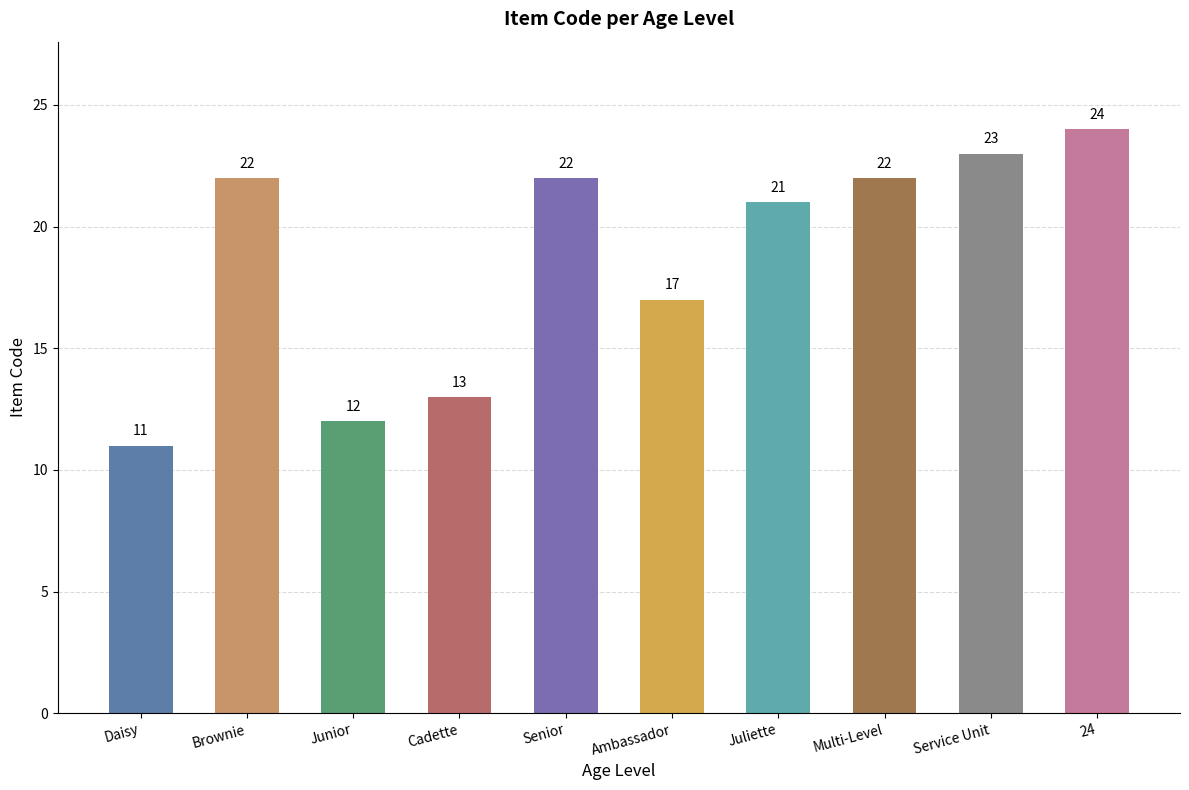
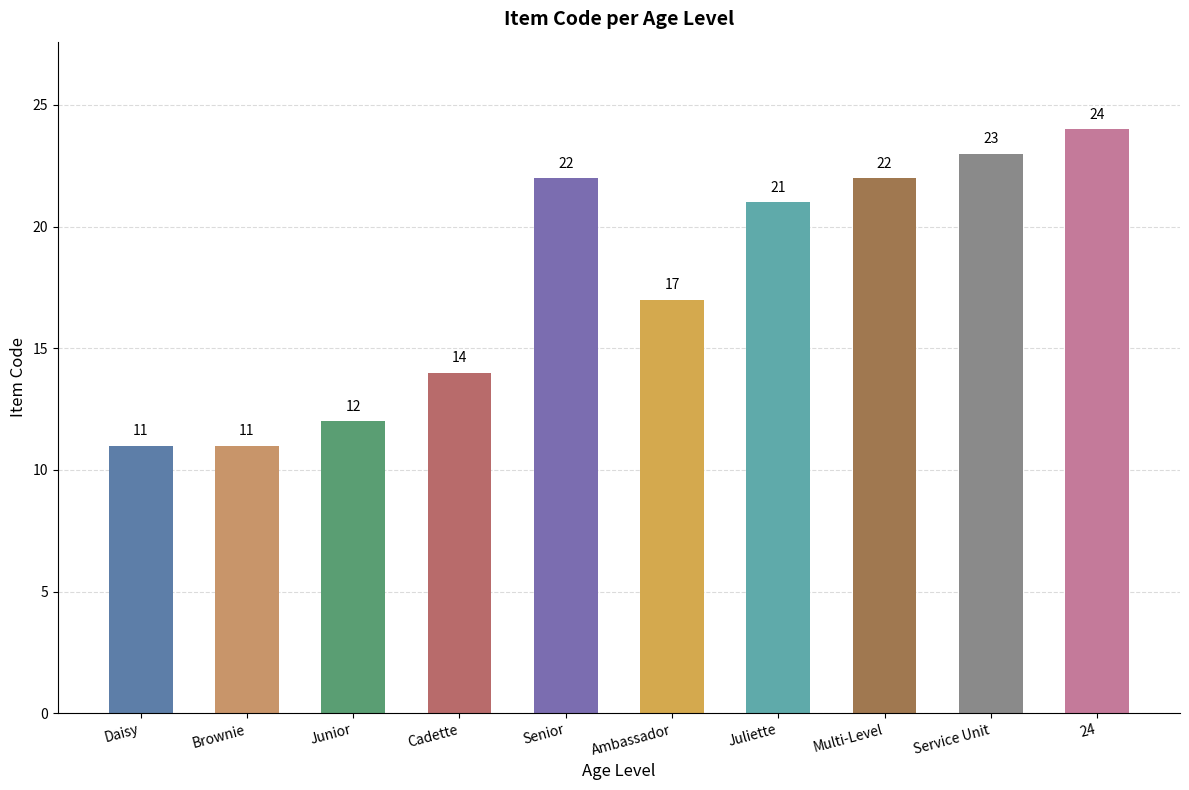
  {
    "Daisy": 11,
-   "Brownie": 22,
+   "Brownie": 11,
    "Junior": 12,
-   "Cadette": 13,
+   "Cadette": 14,
    "Senior": 22,
    "Ambassador": 17,
    "Juliette": 21,
    "Multi-Level": 22,
    "Service Unit": 23,
    "24": 24
  }
